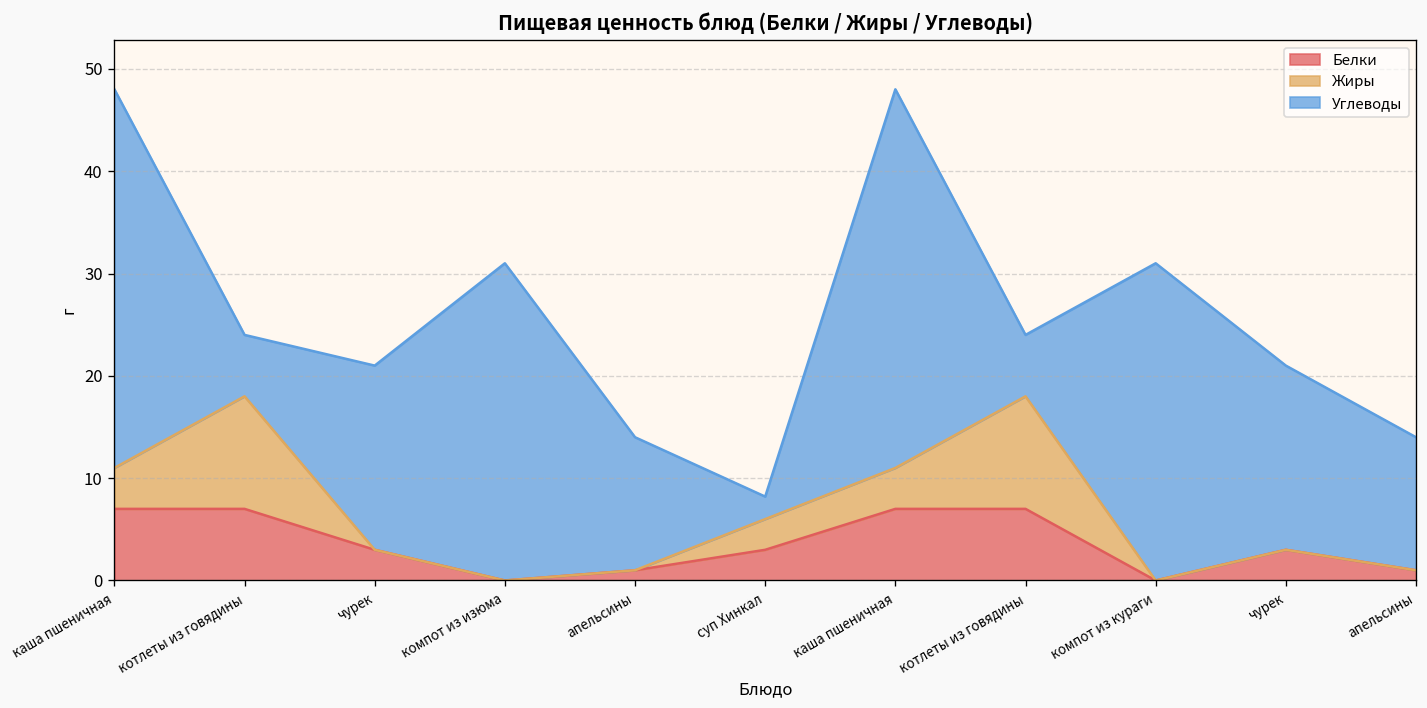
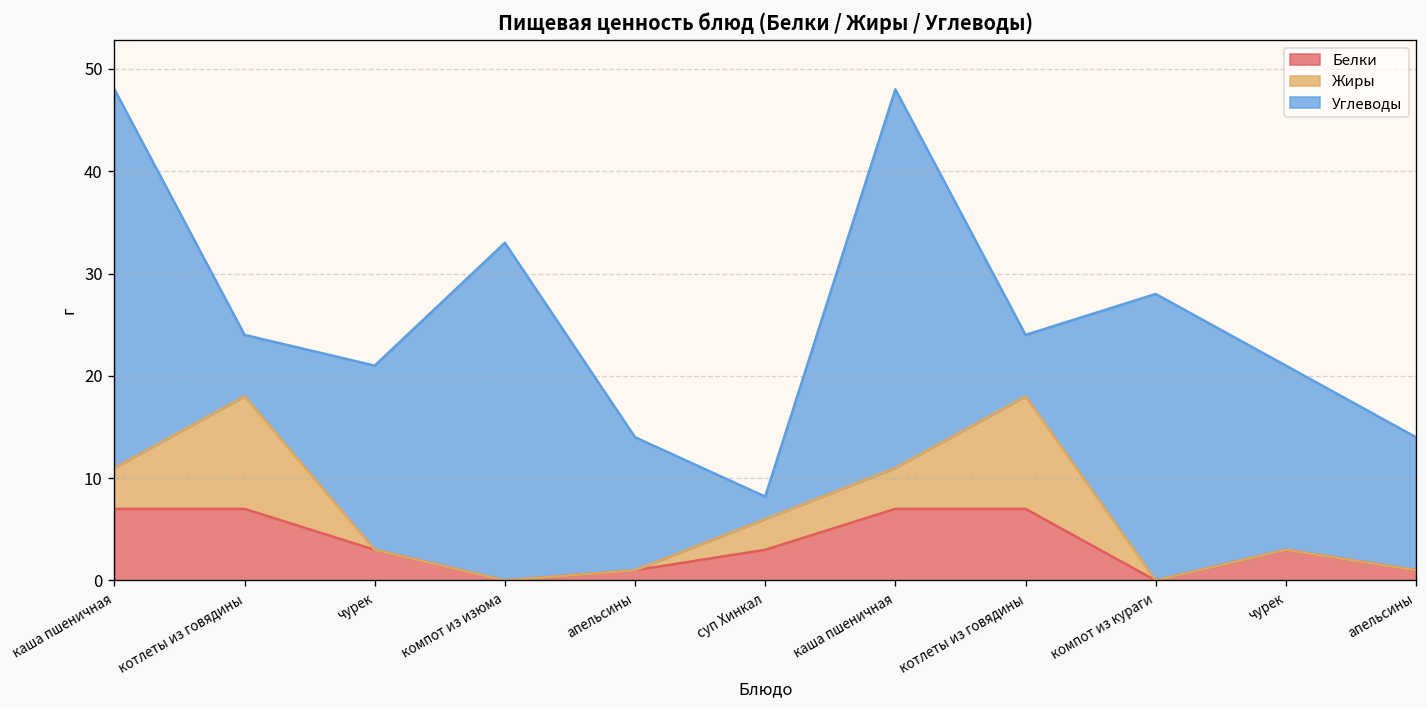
  {
    "Белки": {
      "суп Хинкал": 3
    },
    "Жиры": {
      "суп Хинкал": 6
    },
    "Углеводы": {
-     "компот из изюма": 31,
+     "компот из изюма": 33,
      "суп Хинкал": 2,
-     "компот из кураги": 31
+     "компот из кураги": 28
    }
  }
